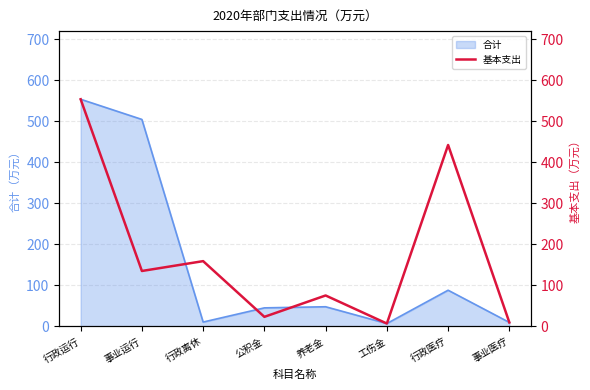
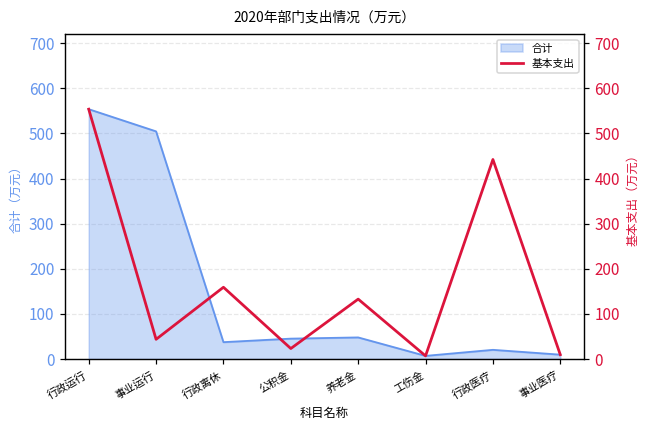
  {
    "合计": {
      "行政运行": 550,
      "事业运行": 500,
-     "行政离休": 10,
+     "行政离休": 40,
      "公积金": 50,
      "养老金": 50,
      "工伤金": 10,
-     "行政医疗": 90,
+     "行政医疗": 20,
      "事业医疗": 10
    },
    "基本支出": {
      "行政运行": 550,
-     "事业运行": 140,
+     "事业运行": 40,
      "行政离休": 160,
      "公积金": 20,
-     "养老金": 80,
+     "养老金": 130,
      "工伤金": 10,
      "行政医疗": 440,
      "事业医疗": 10
    }
  }
